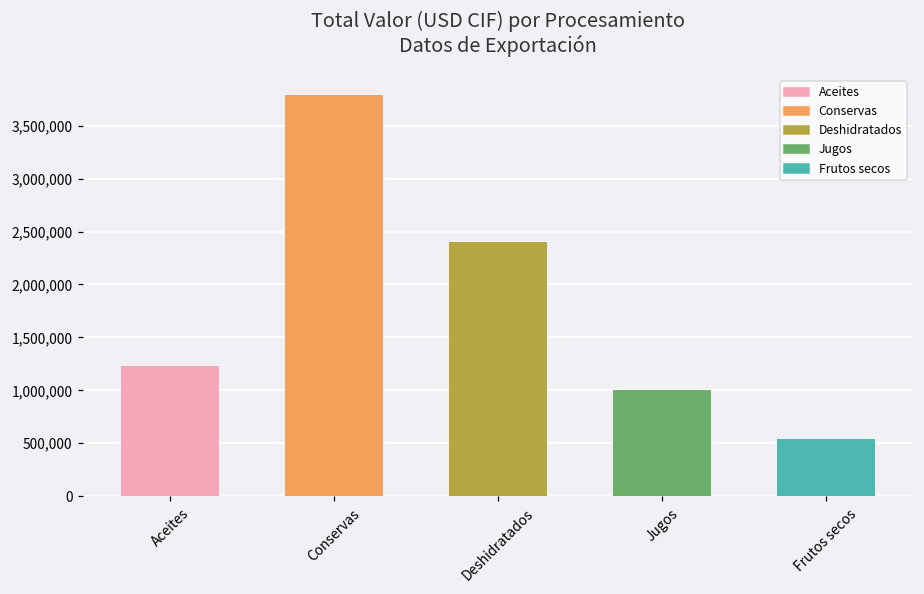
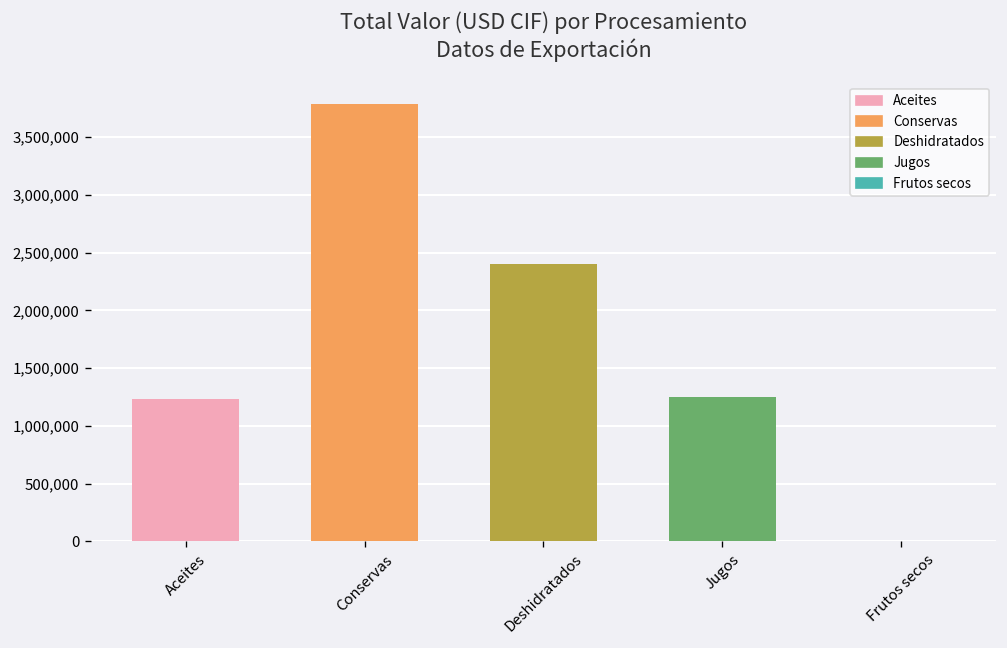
  {
    "Aceites": "1,200,000",
    "Conservas": "3,800,000",
    "Deshidratados": "2,400,000",
-   "Jugos": "1,000,000",
-   "Frutos secos": "500,000"
+   "Jugos": "1,300,000",
+   "Frutos secos": "0"
  }
